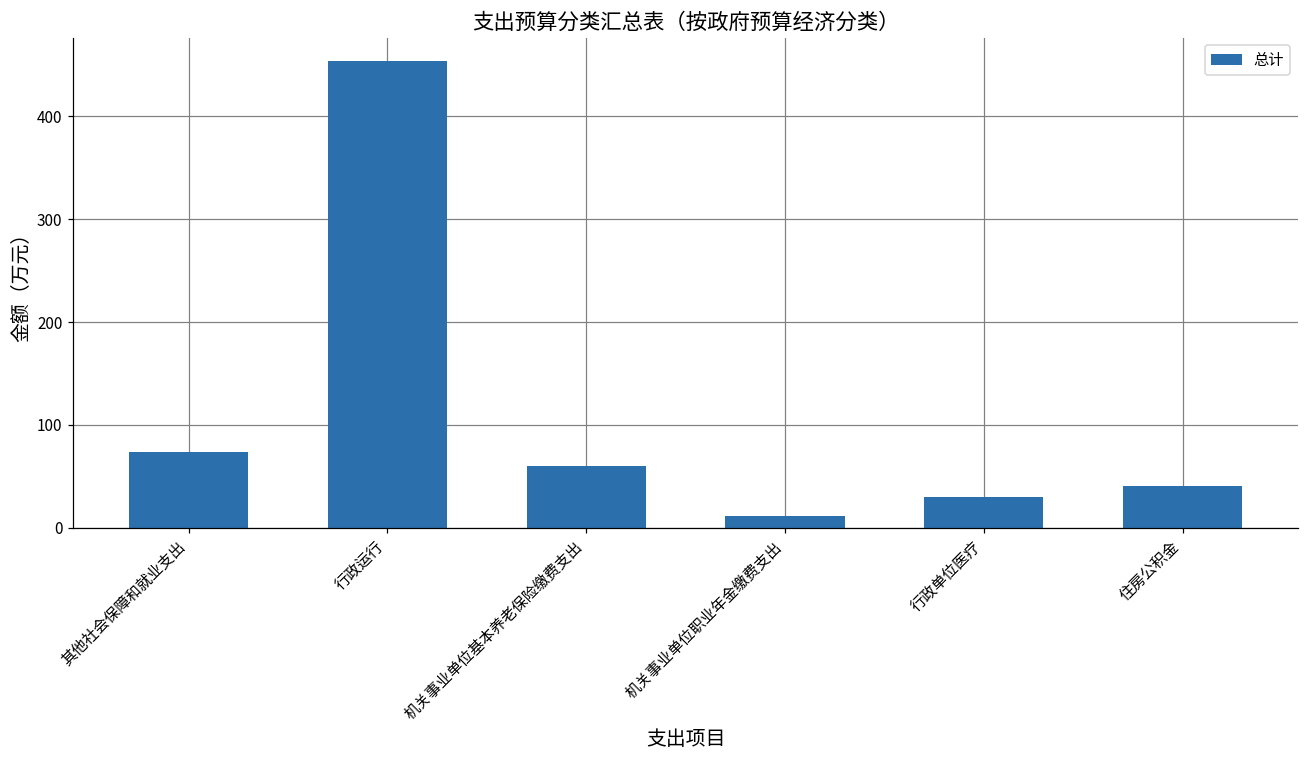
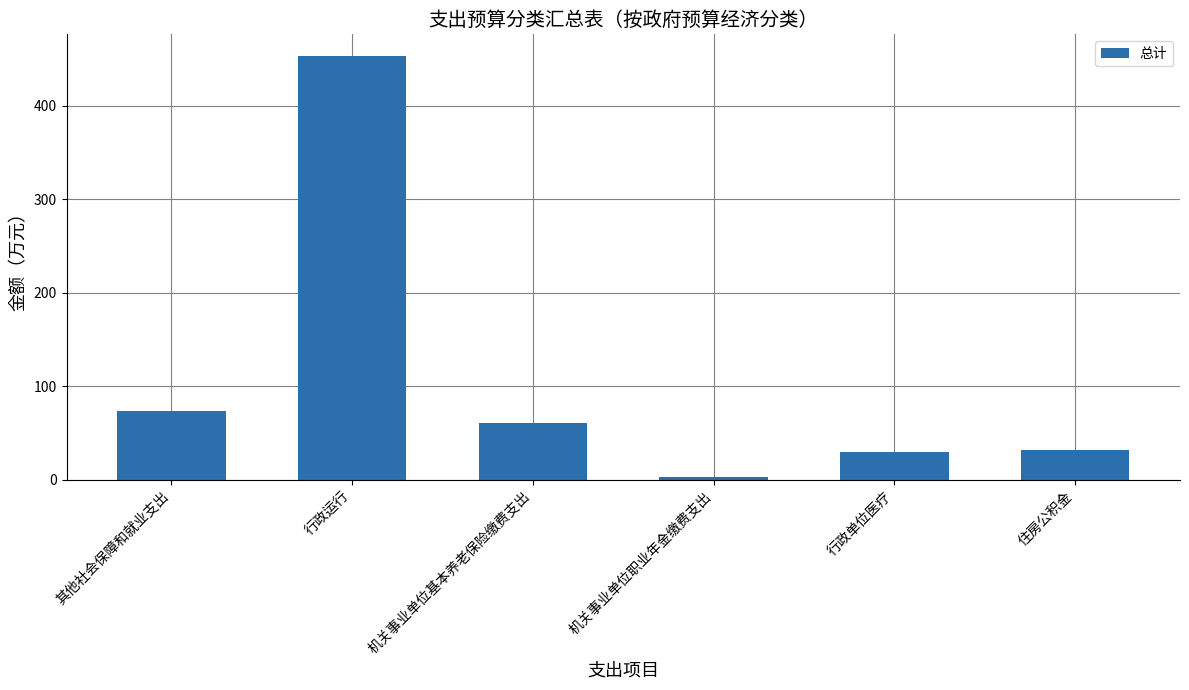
  {
    "其他社会保障和就业支出": 70,
    "行政运行": 450,
    "机关事业单位基本养老保险缴费支出": 60,
-   "机关事业单位职业年金缴费支出": 10,
+   "机关事业单位职业年金缴费支出": 0,
    "行政单位医疗": 30,
-   "住房公积金": 40
+   "住房公积金": 30
  }
